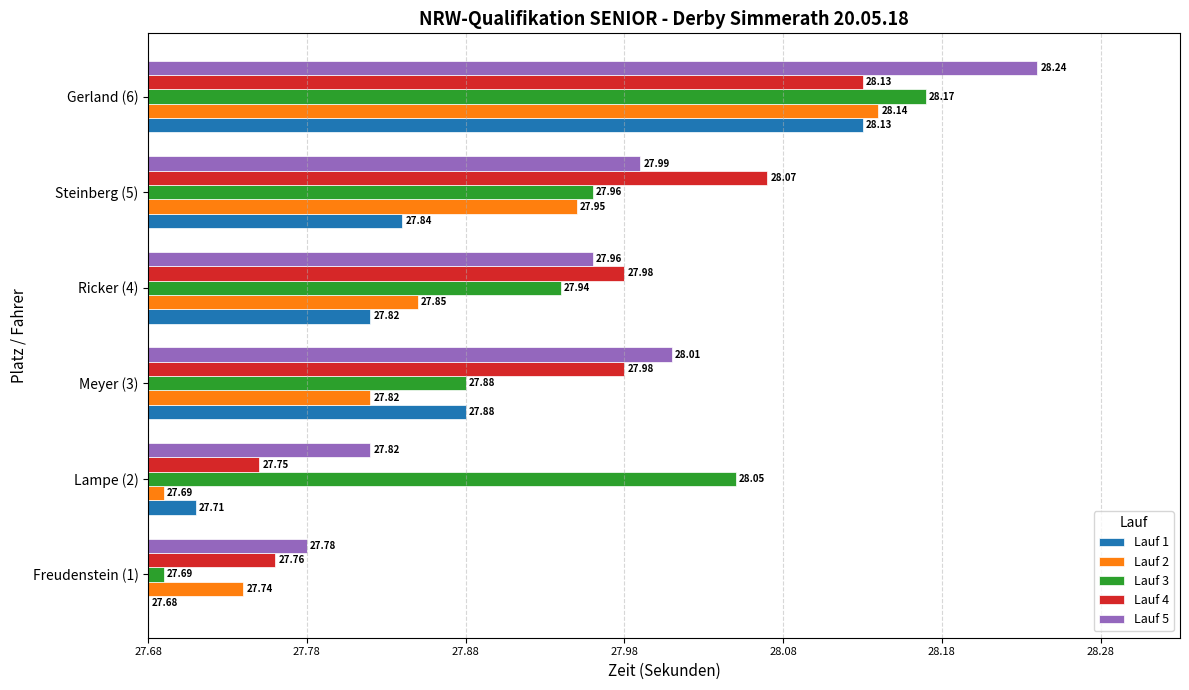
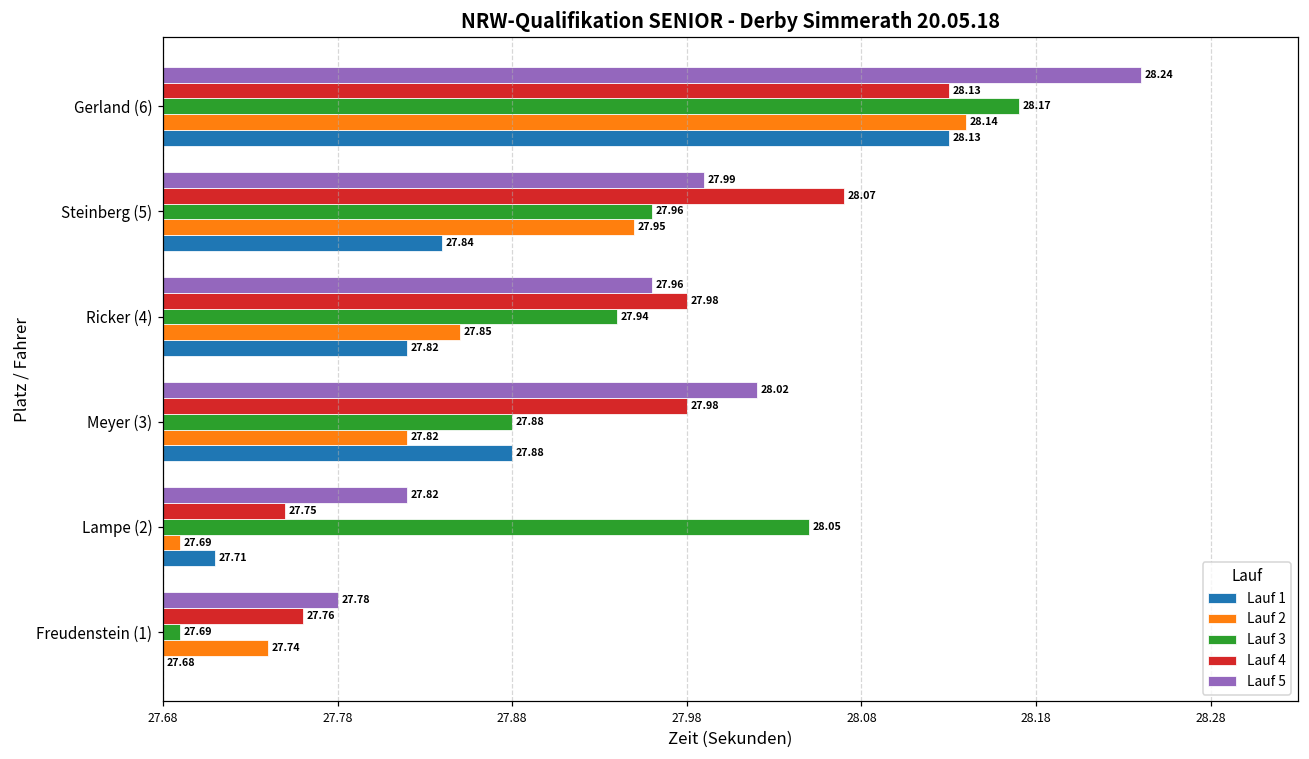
  {
    "Lauf 5": {
-     "Meyer (3)": 28.01
+     "Meyer (3)": 28.02
    }
  }
